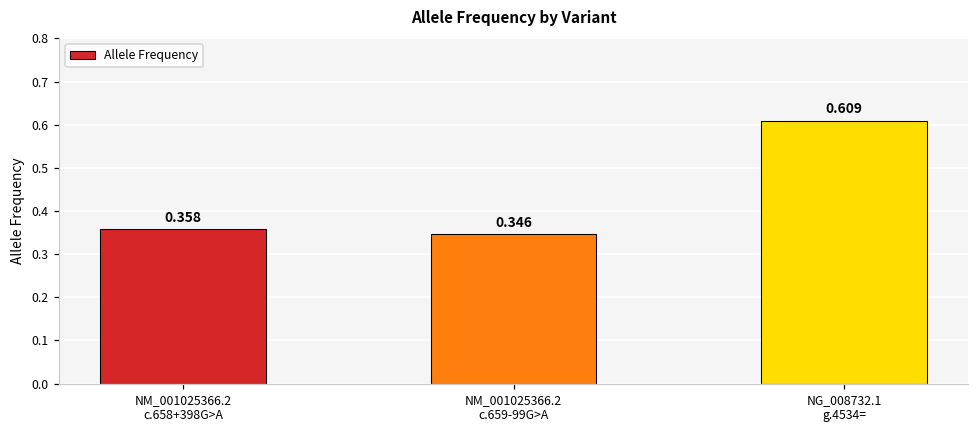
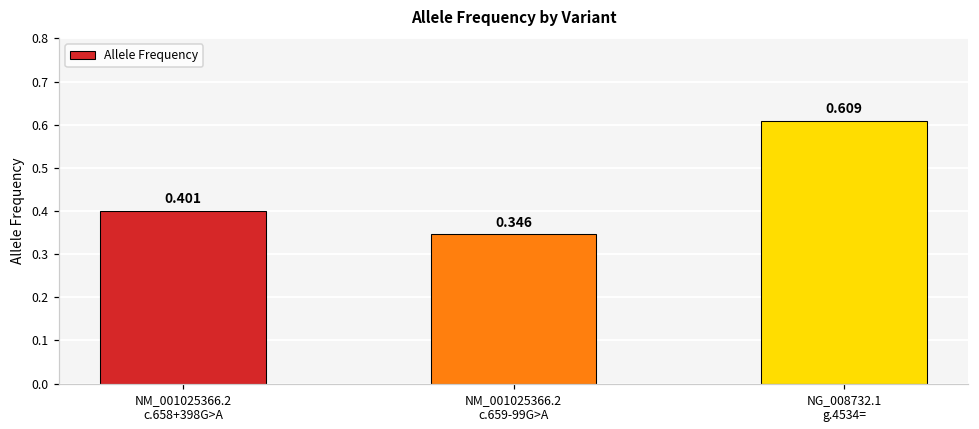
  {
-   "NM_001025366.2 c.658+398G>A": 0.358,
+   "NM_001025366.2 c.658+398G>A": 0.401,
    "NM_001025366.2 c.659-99G>A": 0.346,
    "NG_008732.1 g.4534=": 0.609
  }
